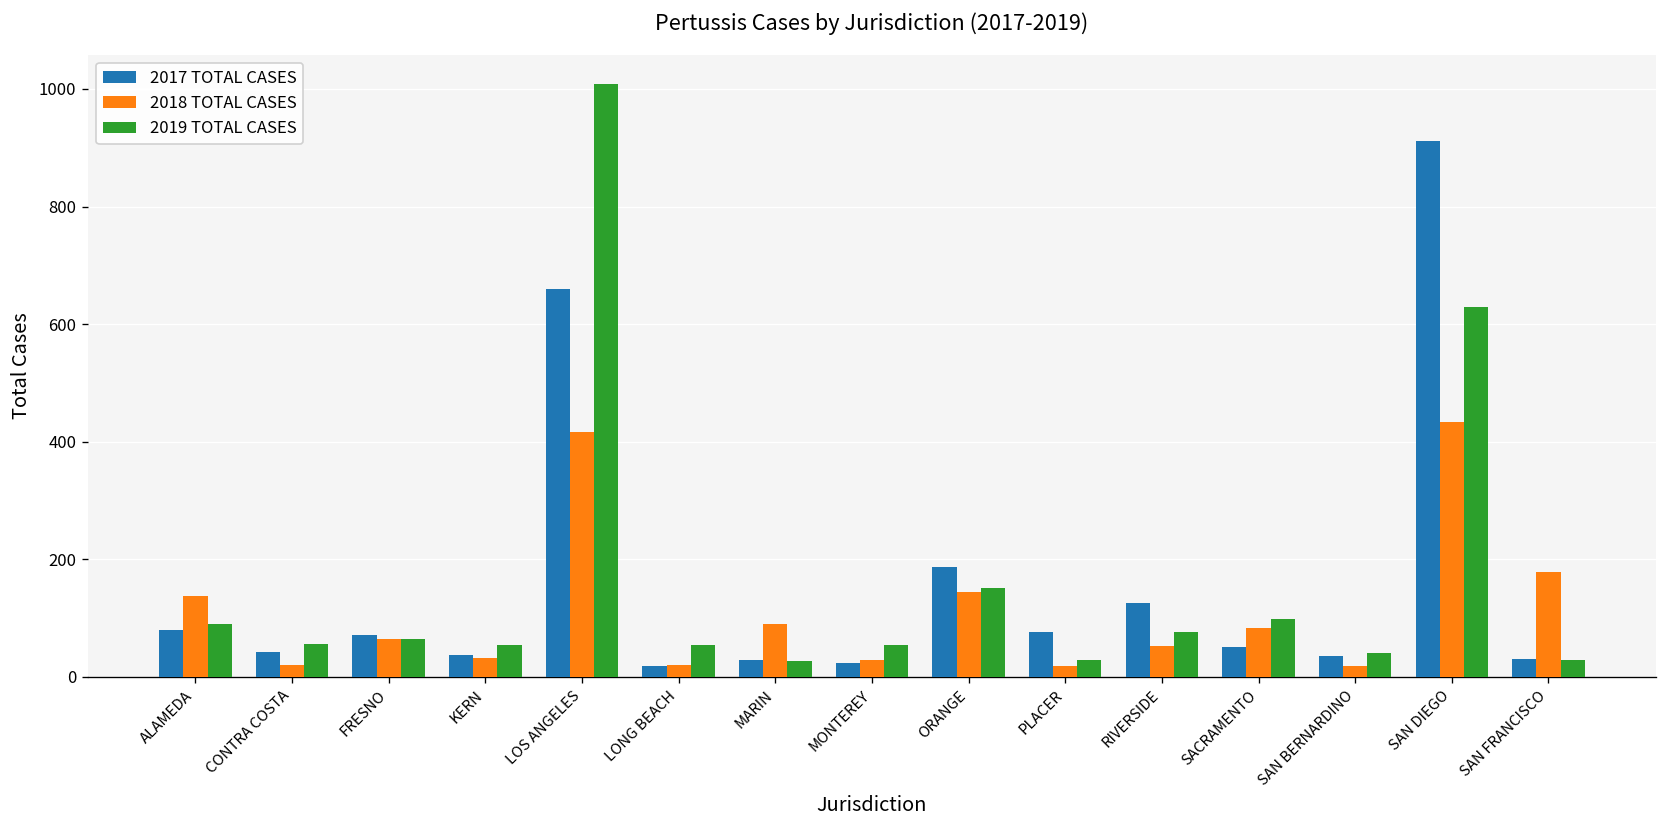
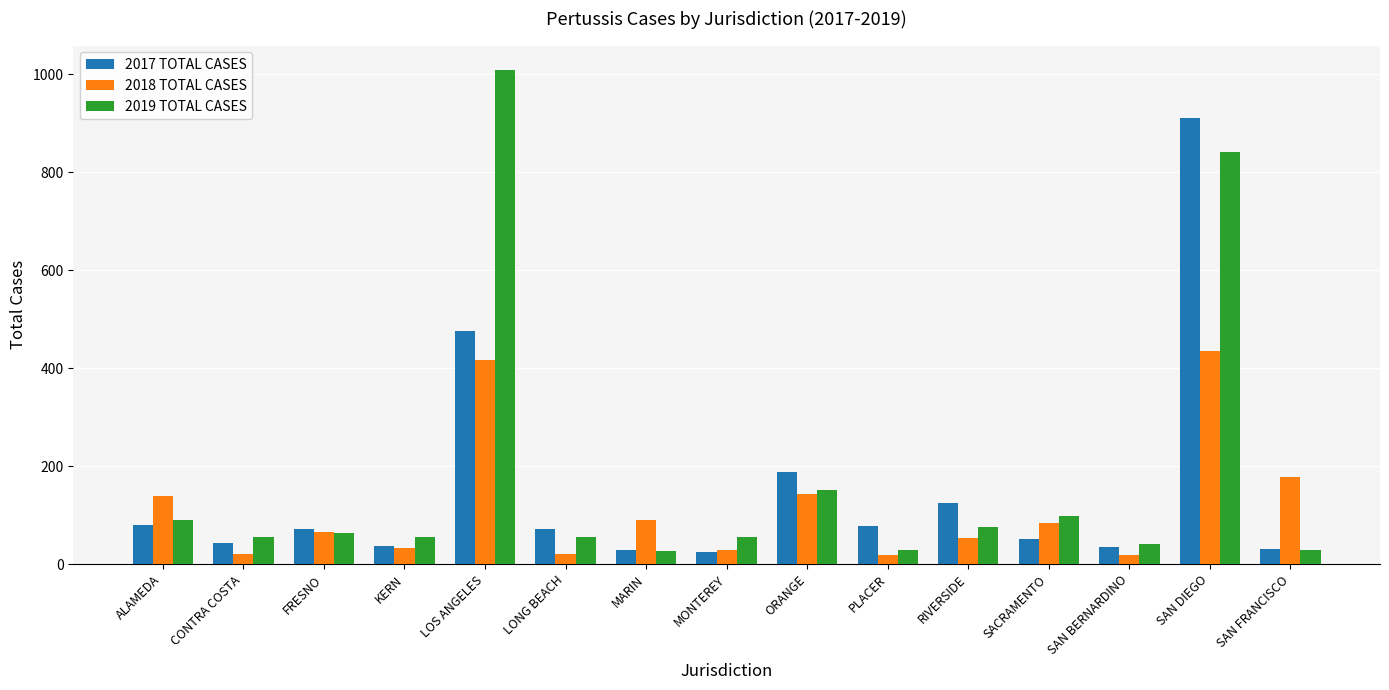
  {
    "2017 TOTAL CASES": {
      "ALAMEDA": 80,
      "CONTRA COSTA": 40,
      "FRESNO": 70,
      "KERN": 40,
-     "LOS ANGELES": 660,
-     "LONG BEACH": 20,
+     "LOS ANGELES": 480,
+     "LONG BEACH": 70,
      "MARIN": 30,
      "MONTEREY": 20,
      "ORANGE": 190,
      "PLACER": 80,
      "RIVERSIDE": 130,
      "SACRAMENTO": 50,
      "SAN BERNARDINO": 40,
      "SAN DIEGO": 910,
      "SAN FRANCISCO": 30
    },
    "2018 TOTAL CASES": {
      "ALAMEDA": 140,
      "CONTRA COSTA": 20,
      "FRESNO": 70,
      "KERN": 30,
      "LOS ANGELES": 420,
      "LONG BEACH": 20,
      "MARIN": 90,
      "MONTEREY": 30,
      "ORANGE": 140,
      "PLACER": 20,
      "RIVERSIDE": 50,
      "SACRAMENTO": 80,
      "SAN BERNARDINO": 20,
      "SAN DIEGO": 430,
      "SAN FRANCISCO": 180
    },
    "2019 TOTAL CASES": {
      "ALAMEDA": 90,
      "CONTRA COSTA": 60,
      "FRESNO": 60,
      "KERN": 60,
      "LOS ANGELES": 1010,
      "LONG BEACH": 60,
      "MARIN": 30,
      "MONTEREY": 60,
      "ORANGE": 150,
      "PLACER": 30,
      "RIVERSIDE": 80,
      "SACRAMENTO": 100,
      "SAN BERNARDINO": 40,
-     "SAN DIEGO": 630,
+     "SAN DIEGO": 840,
      "SAN FRANCISCO": 30
    }
  }
